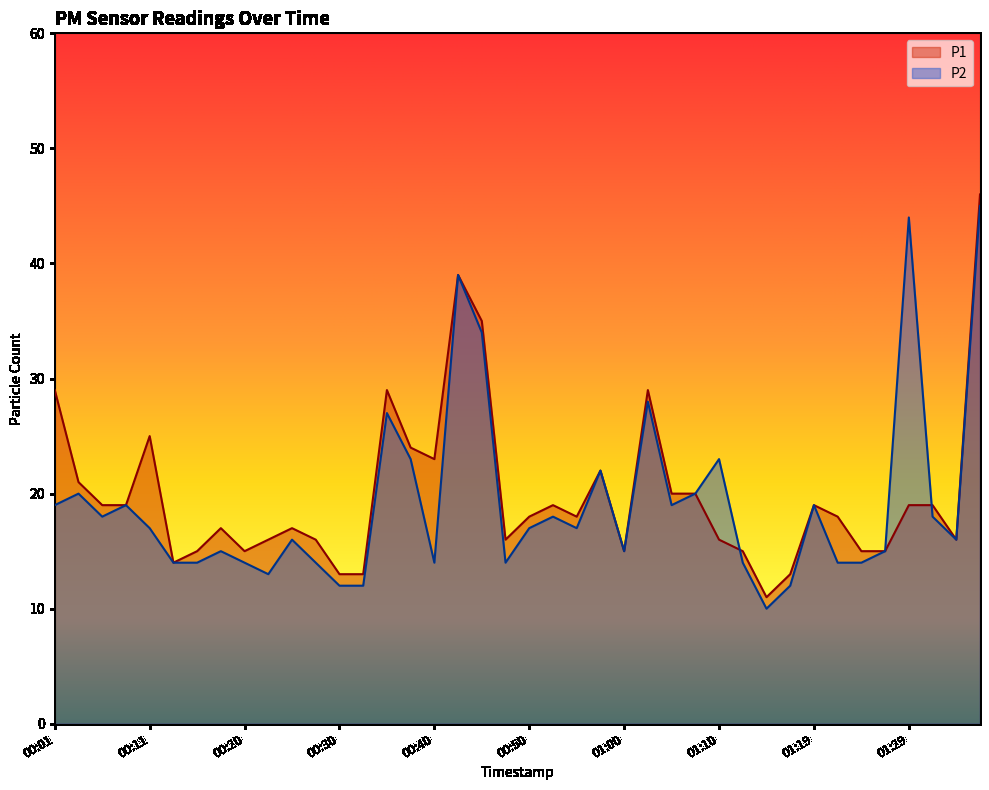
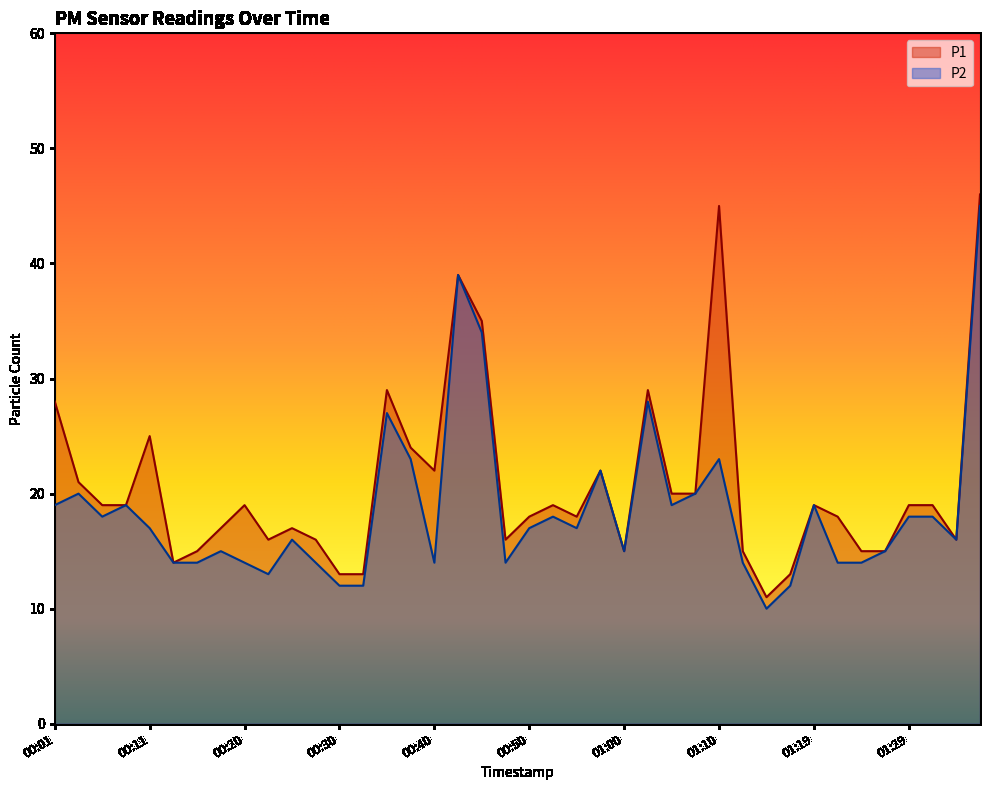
  {
    "P1": {
-     "00:01": 29,
+     "00:01": 28,
      "00:11": 25,
-     "00:20": 15,
+     "00:20": 19,
      "00:30": 13,
-     "00:40": 23,
+     "00:40": 22,
      "00:50": 18,
-     "01:10": 16,
+     "01:10": 45,
      "01:29": 19
    },
    "P2": {
      "00:01": 19,
      "00:11": 17,
      "00:20": 14,
      "00:30": 12,
      "00:40": 14,
      "00:50": 17,
      "01:10": 23,
-     "01:29": 44
+     "01:29": 18
    }
  }
